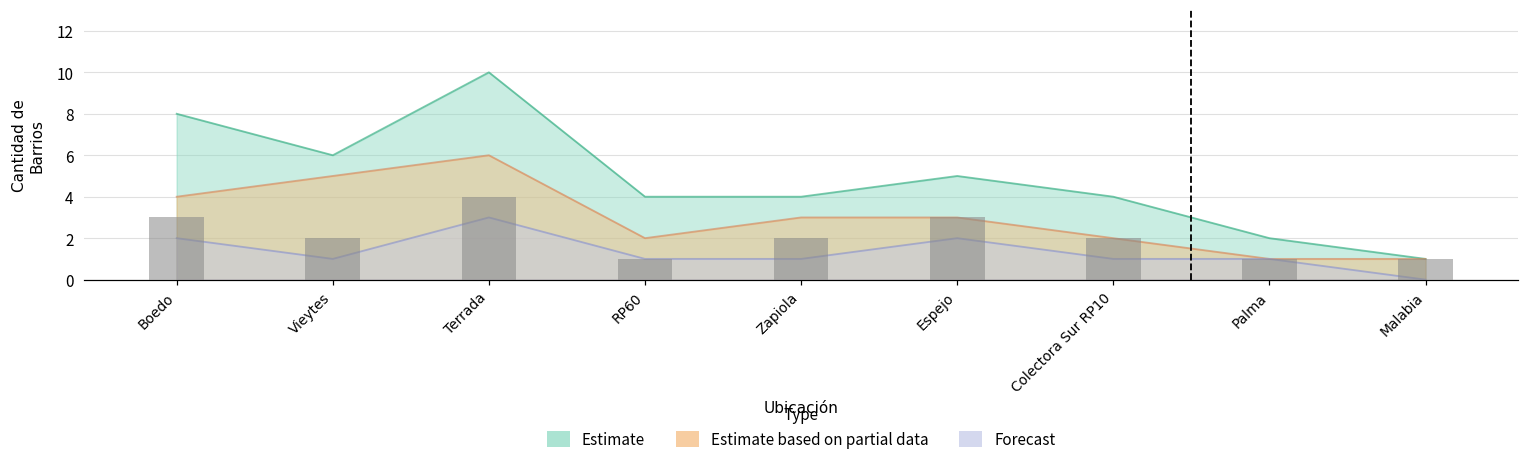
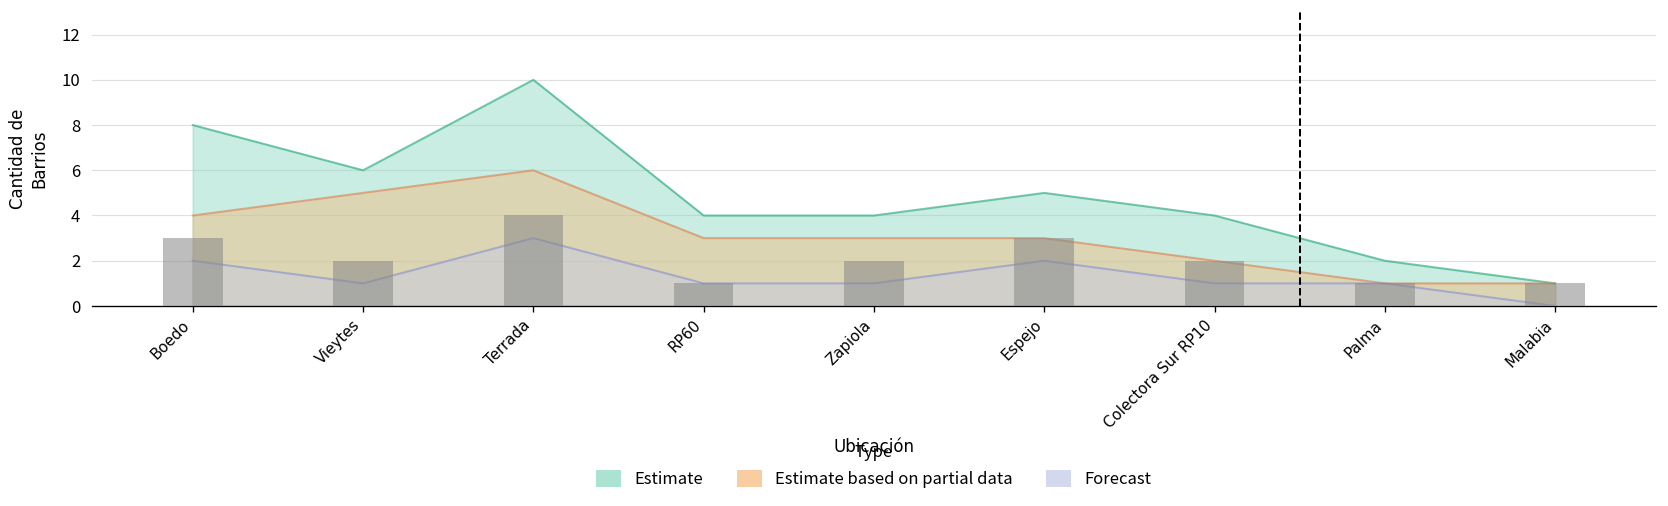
  {
    "Estimate based on partial data": {
      "Boedo": 4,
      "Vieytes": 5,
      "Terrada": 6,
-     "RP60": 2,
+     "RP60": 3,
      "Zapiola": 3,
      "Espejo": 3,
      "Colectora Sur RP10": 2
    }
  }
